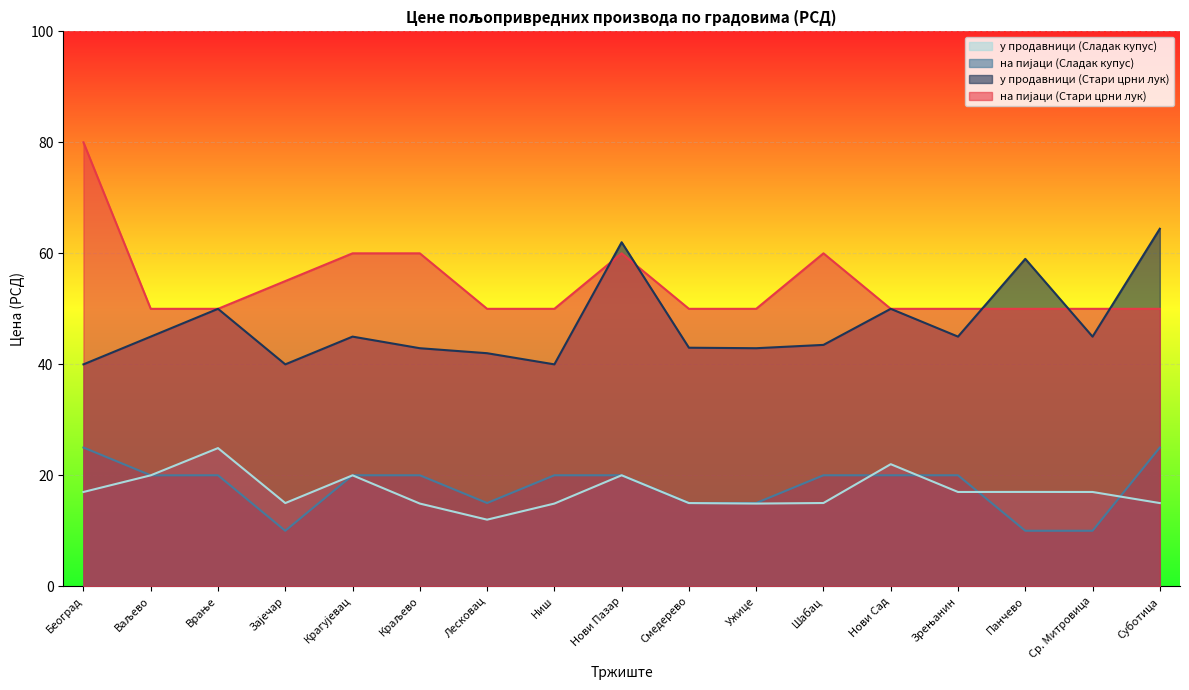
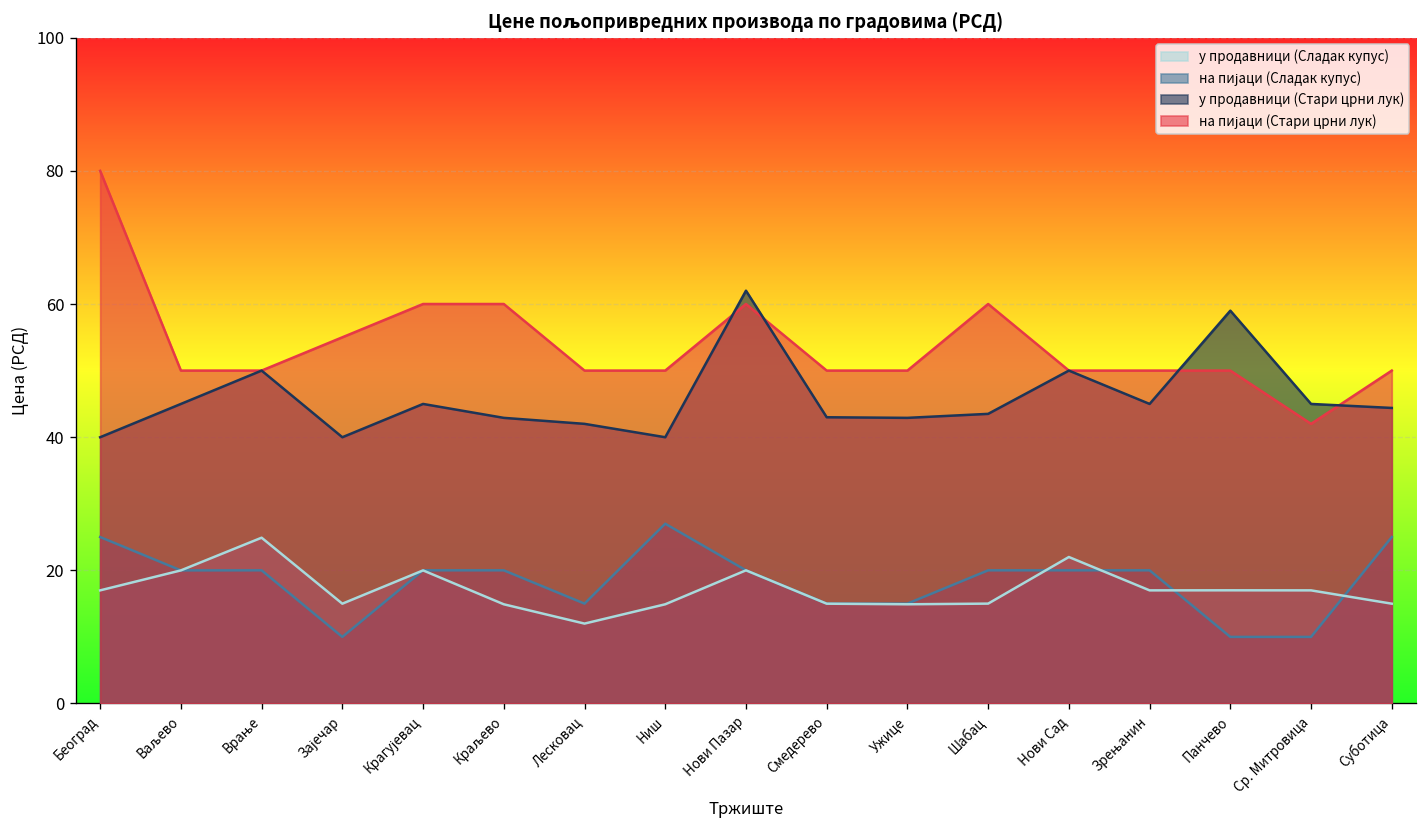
  {
    "у продавници (Сладак купус)": {
      "Београд": 17,
      "Врање": 25,
      "Зајечар": 15,
      "Краљево": 15,
      "Лесковац": 12,
      "Ниш": 15,
      "Шабац": 15,
      "Нови Сад": 22,
      "Зрењанин": 17,
      "Панчево": 17,
      "Ср. Митровица": 17,
      "Суботица": 15
    },
    "на пијаци (Сладак купус)": {
      "Београд": 25,
      "Врање": 20,
      "Зајечар": 10,
      "Краљево": 20,
      "Лесковац": 15,
-     "Ниш": 20,
+     "Ниш": 27,
      "Шабац": 20,
      "Нови Сад": 20,
      "Зрењанин": 20,
      "Панчево": 10,
      "Ср. Митровица": 10,
      "Суботица": 25
    },
    "у продавници (Стари црни лук)": {
      "Београд": 40,
      "Ваљево": 45,
      "Зајечар": 40,
      "Крагујевац": 45,
      "Краљево": 43,
      "Лесковац": 42,
      "Ниш": 40,
      "Нови Пазар": 62,
      "Смедерево": 43,
      "Ужице": 43,
      "Шабац": 44,
      "Зрењанин": 45,
      "Панчево": 59,
      "Ср. Митровица": 45,
-     "Суботица": 64
+     "Суботица": 44
    },
    "на пијаци (Стари црни лук)": {
      "Београд": 80,
      "Ваљево": 50,
      "Зајечар": 55,
      "Крагујевац": 60,
      "Краљево": 60,
      "Лесковац": 50,
      "Ниш": 50,
      "Нови Пазар": 60,
      "Смедерево": 50,
      "Ужице": 50,
      "Шабац": 60,
      "Зрењанин": 50,
      "Панчево": 50,
-     "Ср. Митровица": 50,
+     "Ср. Митровица": 42,
      "Суботица": 50
    }
  }
